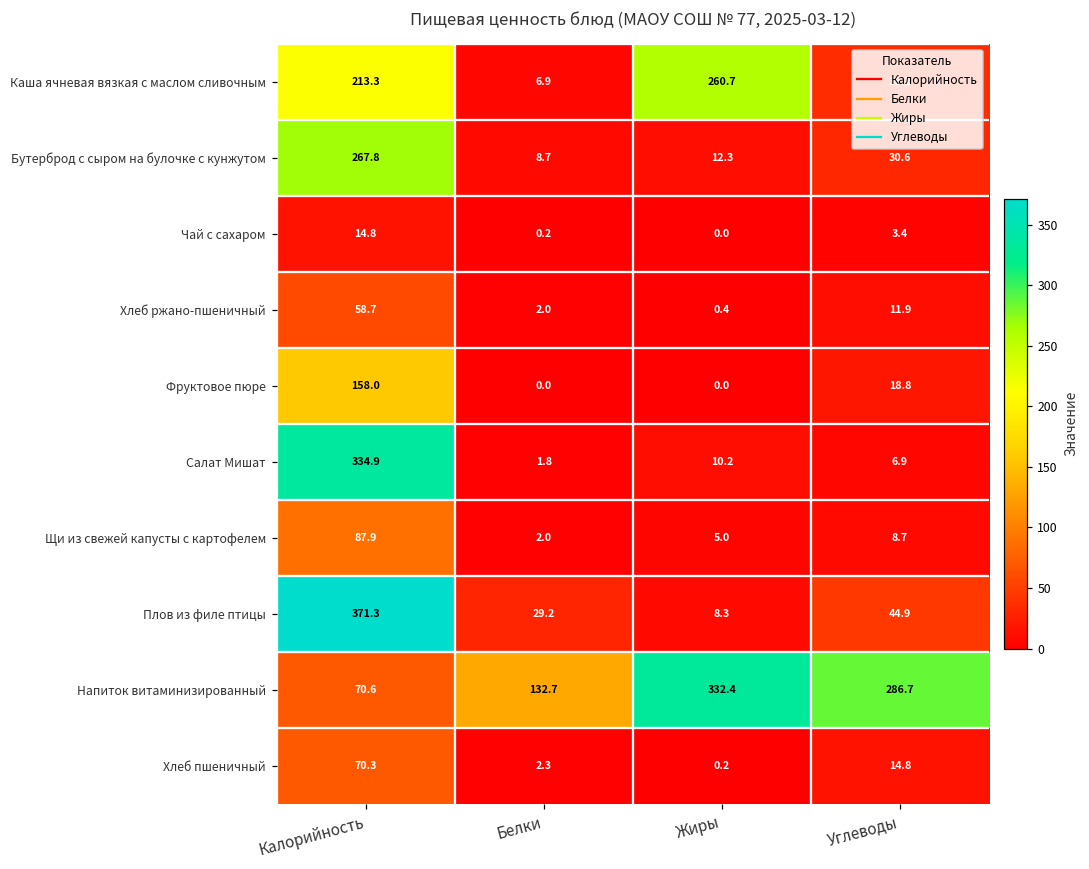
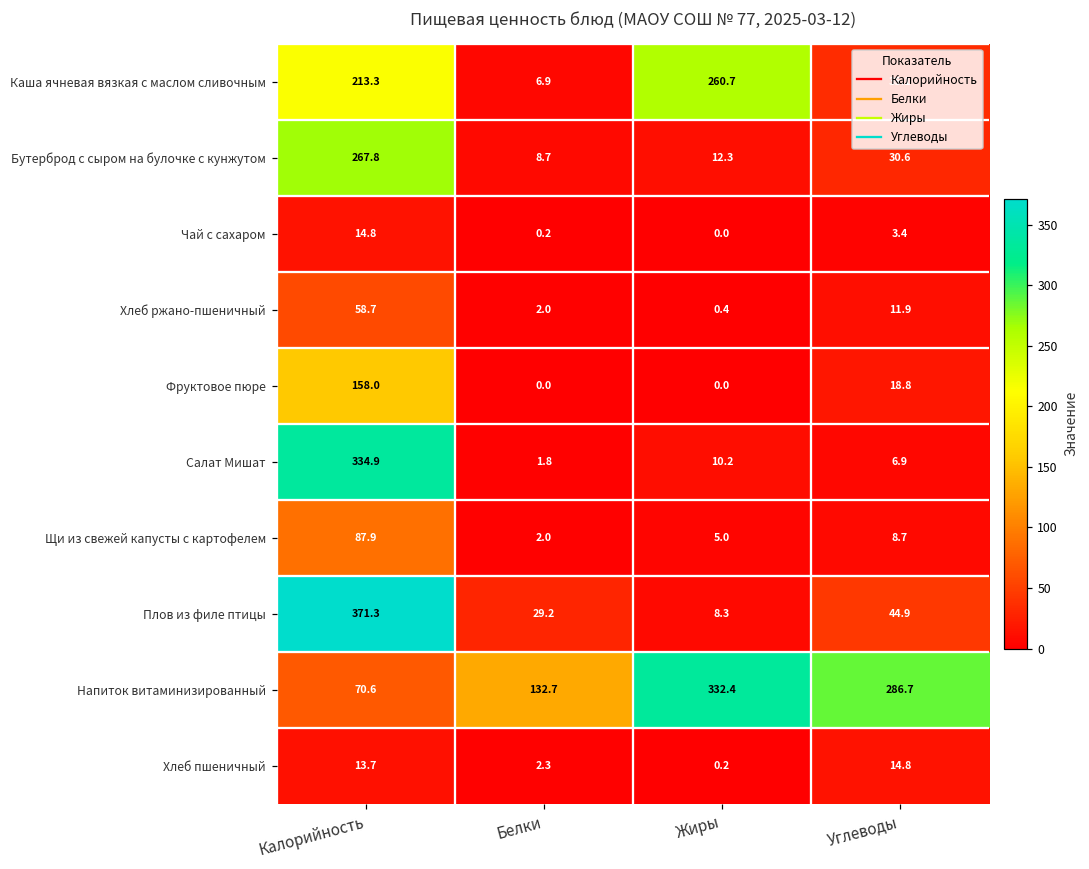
  {
    "Каша ячневая вязкая с маслом сливочным": {
      "Калорийность": 213.3,
      "Белки": 6.9,
      "Жиры": 260.7
    },
    "Бутерброд с сыром на булочке с кунжутом": {
      "Калорийность": 267.8,
      "Белки": 8.7,
      "Жиры": 12.3,
      "Углеводы": 30.6
    },
    "Чай с сахаром": {
      "Калорийность": 14.8,
      "Белки": 0.2,
      "Жиры": 0.0,
      "Углеводы": 3.4
    },
    "Хлеб ржано-пшеничный": {
      "Калорийность": 58.7,
      "Белки": 2.0,
      "Жиры": 0.4,
      "Углеводы": 11.9
    },
    "Фруктовое пюре": {
      "Калорийность": 158.0,
      "Белки": 0.0,
      "Жиры": 0.0,
      "Углеводы": 18.8
    },
    "Салат Мишат": {
      "Калорийность": 334.9,
      "Белки": 1.8,
      "Жиры": 10.2,
      "Углеводы": 6.9
    },
    "Щи из свежей капусты с картофелем": {
      "Калорийность": 87.9,
      "Белки": 2.0,
      "Жиры": 5.0,
      "Углеводы": 8.7
    },
    "Плов из филе птицы": {
      "Калорийность": 371.3,
      "Белки": 29.2,
      "Жиры": 8.3,
      "Углеводы": 44.9
    },
    "Напиток витаминизированный": {
      "Калорийность": 70.6,
      "Белки": 132.7,
      "Жиры": 332.4,
      "Углеводы": 286.7
    },
    "Хлеб пшеничный": {
-     "Калорийность": 70.3,
+     "Калорийность": 13.7,
      "Белки": 2.3,
      "Жиры": 0.2,
      "Углеводы": 14.8
    }
  }
